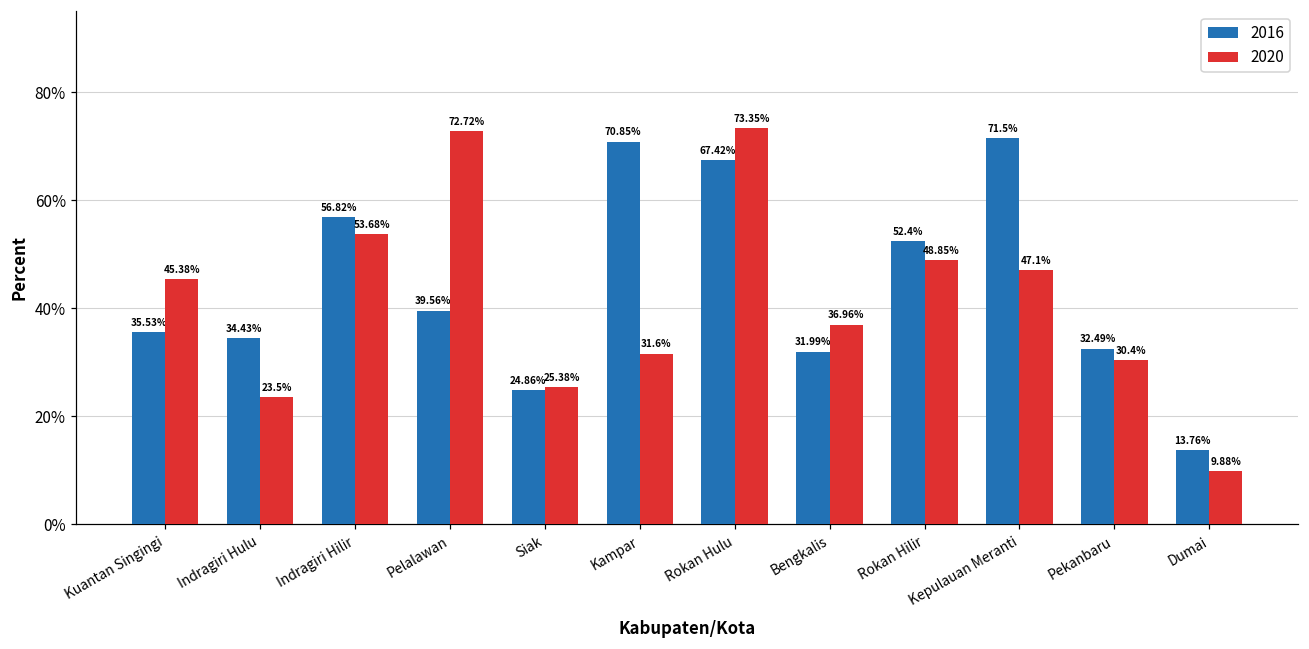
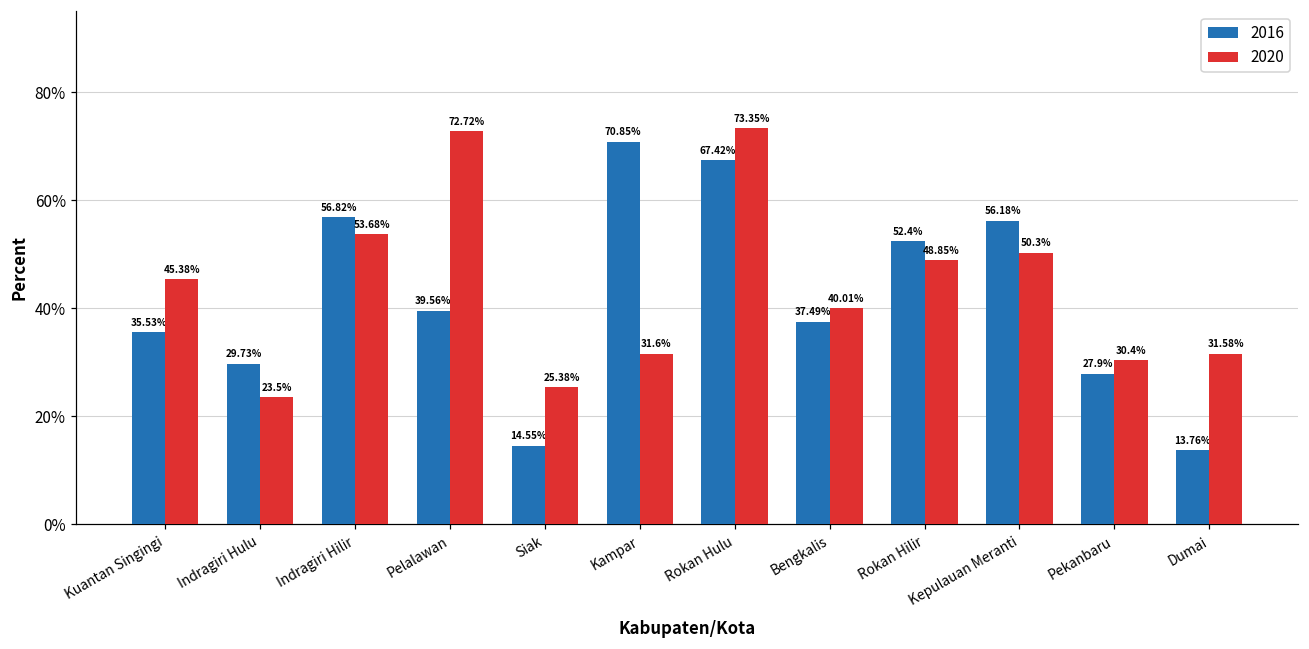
  {
    "2016": {
      "Kuantan Singingi": "35.53%",
-     "Indragiri Hulu": "34.43%",
+     "Indragiri Hulu": "29.73%",
      "Indragiri Hilir": "56.82%",
      "Pelalawan": "39.56%",
-     "Siak": "24.86%",
+     "Siak": "14.55%",
      "Kampar": "70.85%",
      "Rokan Hulu": "67.42%",
-     "Bengkalis": "31.99%",
+     "Bengkalis": "37.49%",
      "Rokan Hilir": "52.4%",
-     "Kepulauan Meranti": "71.5%",
-     "Pekanbaru": "32.49%",
+     "Kepulauan Meranti": "56.18%",
+     "Pekanbaru": "27.9%",
      "Dumai": "13.76%"
    },
    "2020": {
      "Kuantan Singingi": "45.38%",
      "Indragiri Hulu": "23.5%",
      "Indragiri Hilir": "53.68%",
      "Pelalawan": "72.72%",
      "Siak": "25.38%",
      "Kampar": "31.6%",
      "Rokan Hulu": "73.35%",
-     "Bengkalis": "36.96%",
+     "Bengkalis": "40.01%",
      "Rokan Hilir": "48.85%",
-     "Kepulauan Meranti": "47.1%",
+     "Kepulauan Meranti": "50.3%",
      "Pekanbaru": "30.4%",
-     "Dumai": "9.88%"
+     "Dumai": "31.58%"
    }
  }
